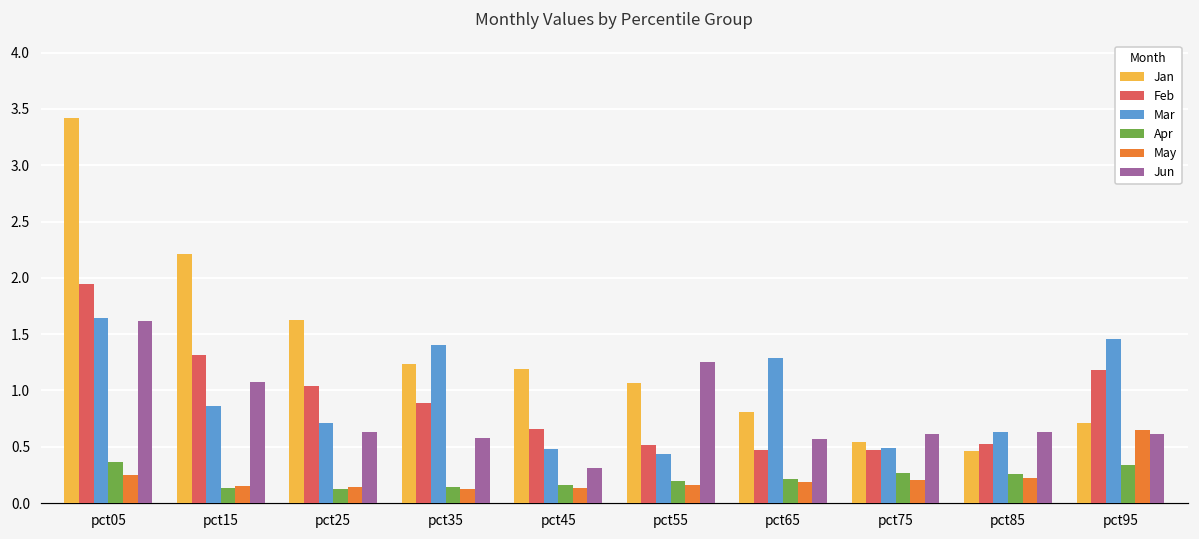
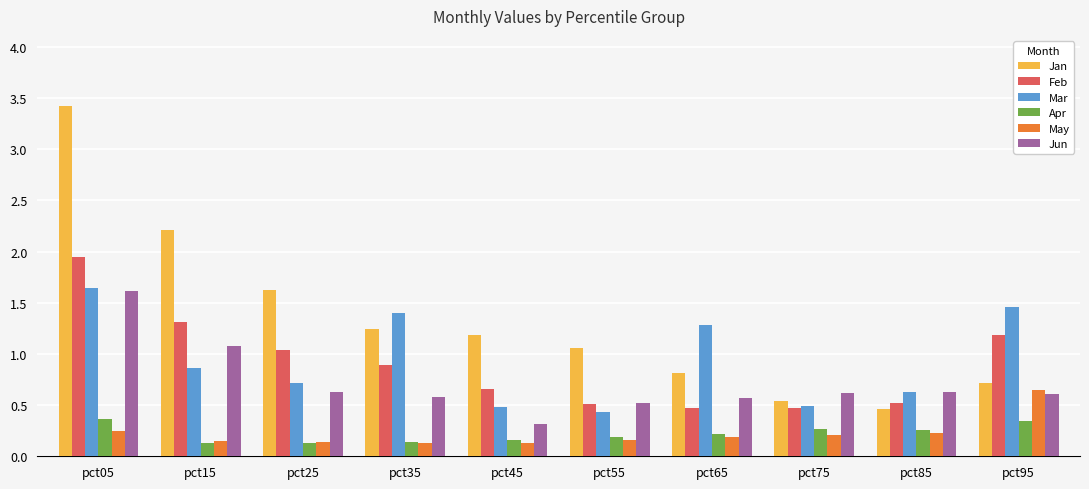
  {
    "Jan": {
      "pct05": 3.42,
      "pct15": 2.21,
      "pct25": 1.62,
      "pct35": 1.24,
      "pct45": 1.19,
      "pct55": 1.06,
      "pct65": 0.81,
      "pct75": 0.54,
      "pct85": 0.46,
      "pct95": 0.71
    },
    "Mar": {
      "pct05": 1.65,
      "pct15": 0.86,
      "pct25": 0.71,
      "pct35": 1.40,
      "pct45": 0.48,
      "pct55": 0.44,
      "pct65": 1.28,
      "pct75": 0.49,
      "pct85": 0.63,
      "pct95": 1.46
    },
    "Apr": {
      "pct05": 0.37,
      "pct15": 0.13,
      "pct25": 0.13,
      "pct35": 0.14,
      "pct45": 0.16,
      "pct55": 0.19,
      "pct65": 0.21,
      "pct75": 0.27,
      "pct85": 0.25,
      "pct95": 0.34
    },
    "Jun": {
      "pct05": 1.62,
      "pct15": 1.07,
      "pct25": 0.63,
      "pct35": 0.58,
      "pct45": 0.31,
-     "pct55": 1.25,
+     "pct55": 0.52,
      "pct65": 0.57,
      "pct75": 0.62,
      "pct85": 0.63,
      "pct95": 0.61
    }
  }
